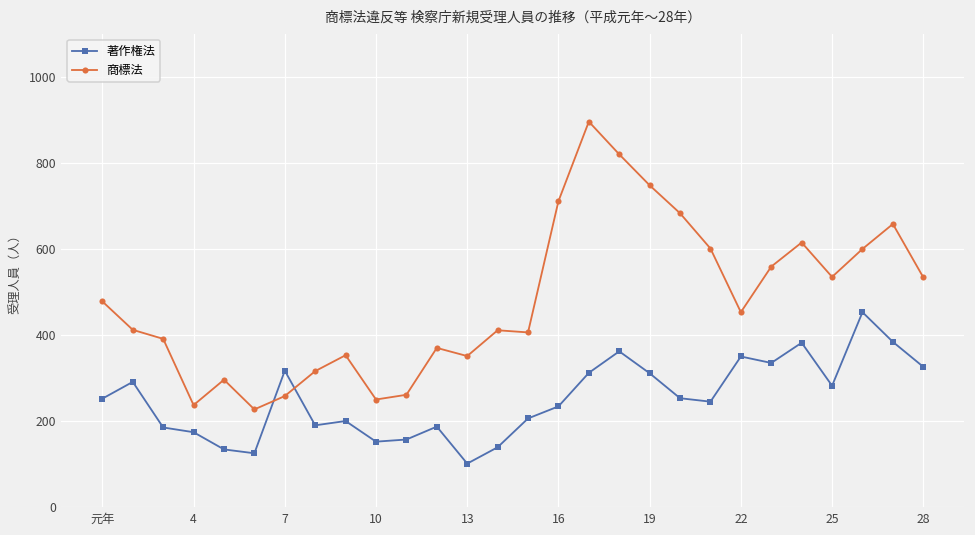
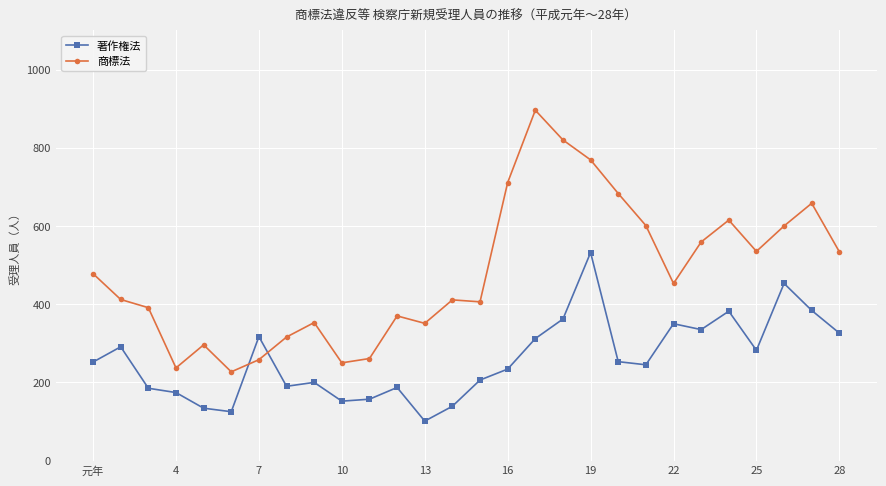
  {
    "著作権法": {
      "元年": 250,
      "4": 170,
      "7": 320,
      "10": 150,
      "13": 100,
      "16": 230,
-     "19": 310,
+     "19": 530,
      "22": 350,
      "25": 280,
      "28": 330
    },
    "商標法": {
      "元年": 480,
      "4": 240,
      "7": 260,
      "10": 250,
      "13": 350,
      "16": 710,
-     "19": 750,
+     "19": 770,
      "22": 450,
      "25": 540,
      "28": 530
    }
  }
